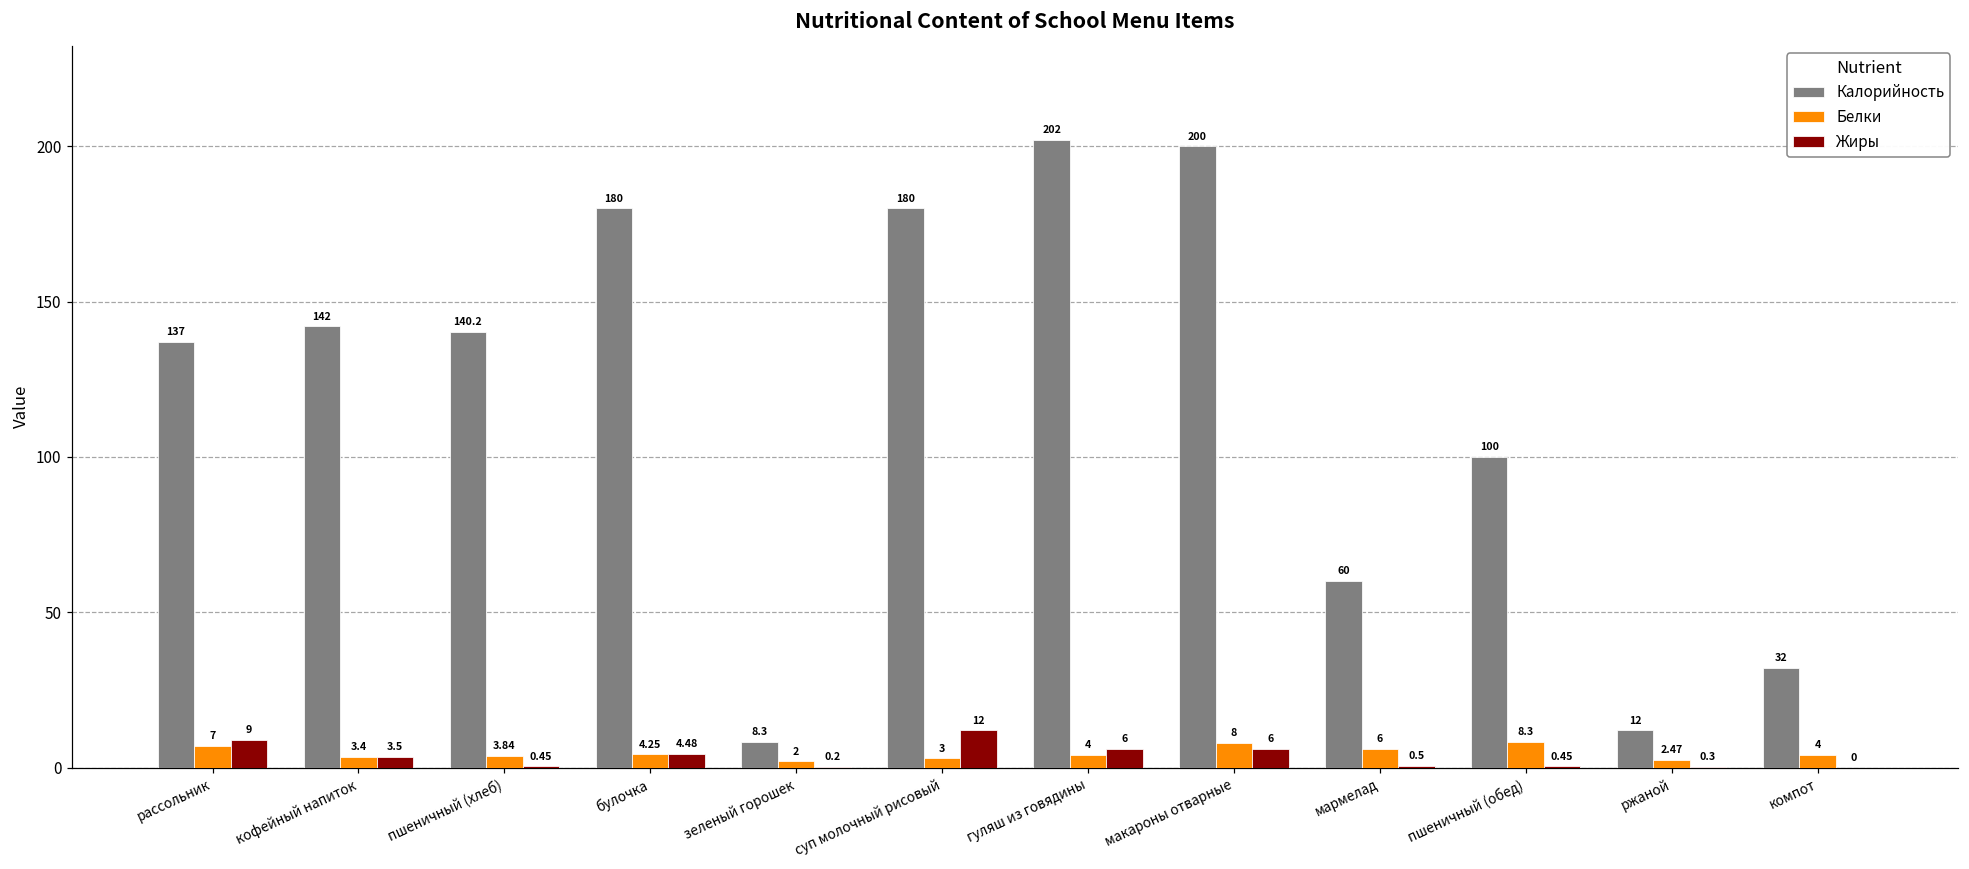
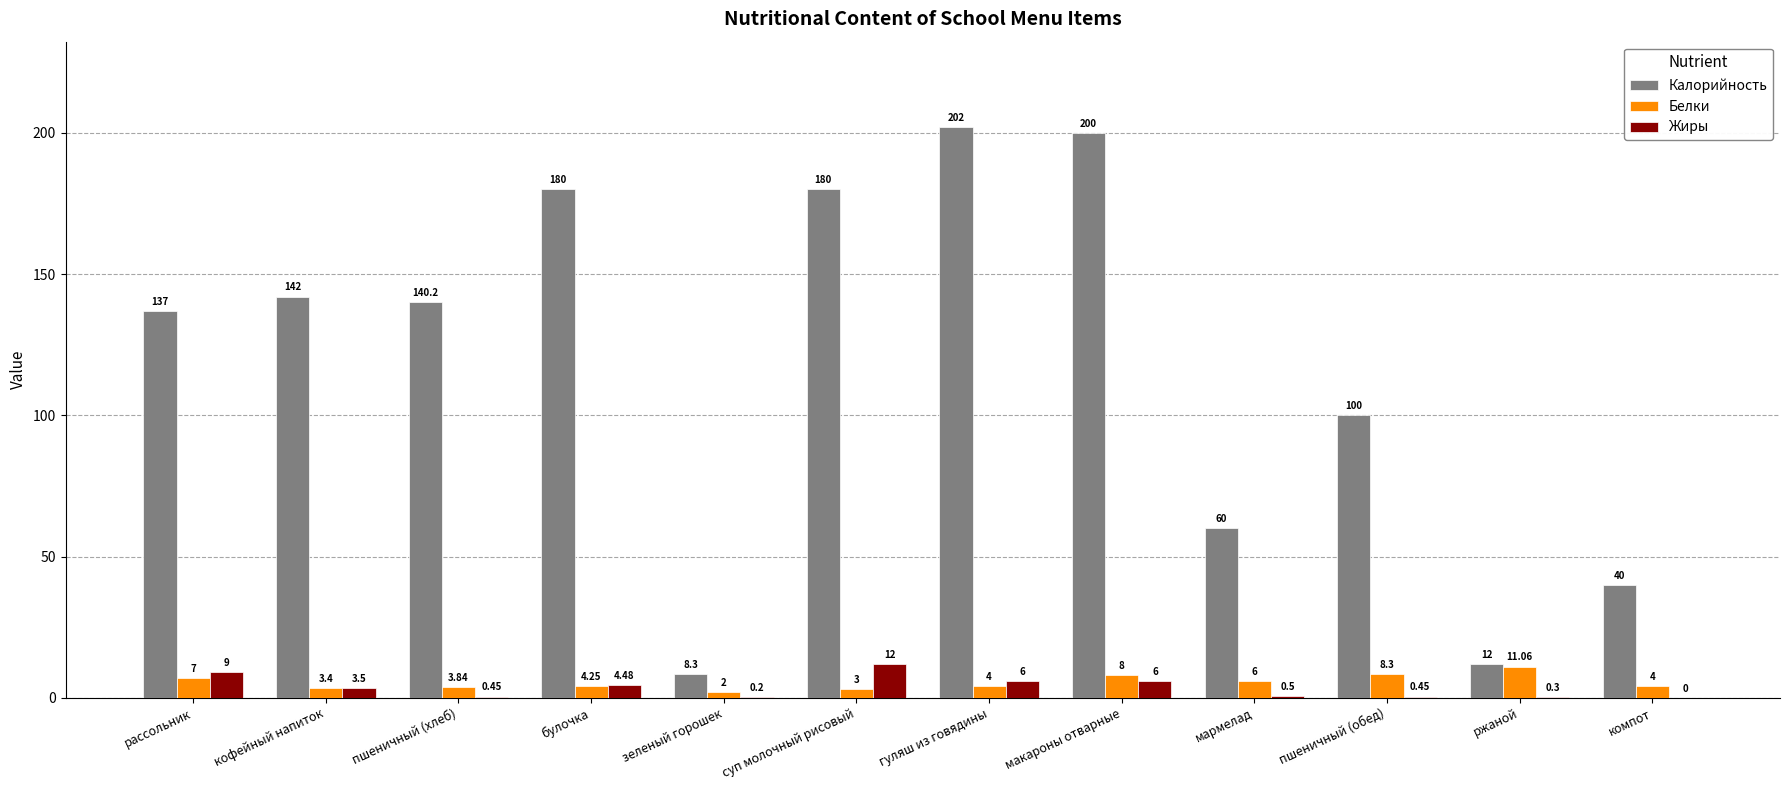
  {
    "Калорийность": {
      "рассольник": 137,
      "кофейный напиток": 142,
      "пшеничный (хлеб)": 140.2,
      "булочка": 180,
      "зеленый горошек": 8.3,
      "суп молочный рисовый": 180,
      "гуляш из говядины": 202,
      "макароны отварные": 200,
      "мармелад": 60,
      "пшеничный (обед)": 100,
      "ржаной": 12,
-     "компот": 32
+     "компот": 40
    },
    "Белки": {
      "рассольник": 7,
      "кофейный напиток": 3.4,
      "пшеничный (хлеб)": 3.84,
      "булочка": 4.25,
      "зеленый горошек": 2,
      "суп молочный рисовый": 3,
      "гуляш из говядины": 4,
      "макароны отварные": 8,
      "мармелад": 6,
      "пшеничный (обед)": 8.3,
-     "ржаной": 2.47,
+     "ржаной": 11.06,
      "компот": 4
    },
    "Жиры": {
      "рассольник": 9,
      "кофейный напиток": 3.5,
      "пшеничный (хлеб)": 0.45,
      "булочка": 4.48,
      "зеленый горошек": 0.2,
      "суп молочный рисовый": 12,
      "гуляш из говядины": 6,
      "макароны отварные": 6,
      "мармелад": 0.5,
      "пшеничный (обед)": 0.45,
      "ржаной": 0.3,
      "компот": 0
    }
  }
